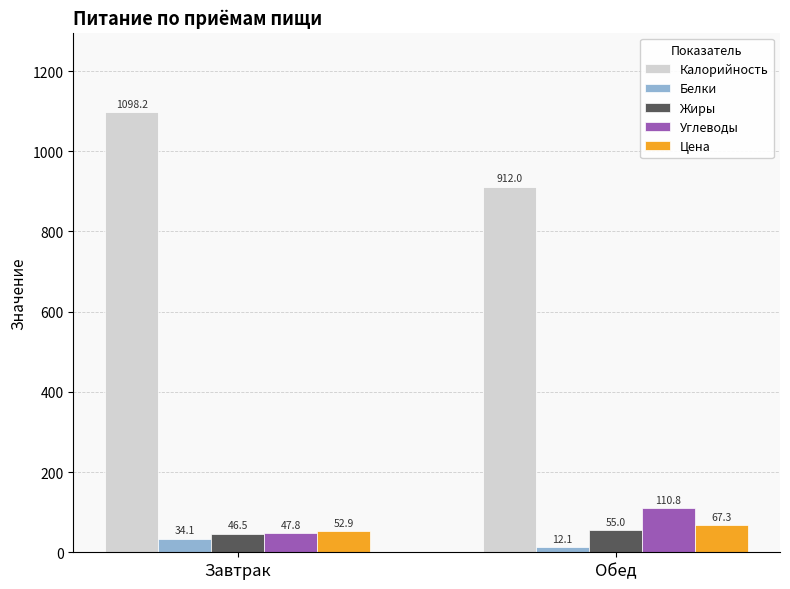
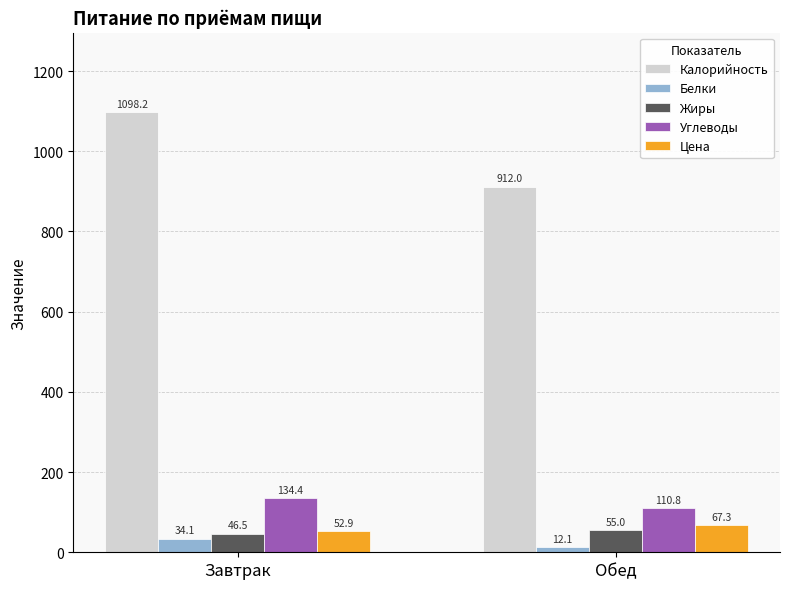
  {
    "Калорийность": {
      "Завтрак": 1098.2,
      "Обед": 912.0
    },
    "Белки": {
      "Завтрак": 34.1,
      "Обед": 12.1
    },
    "Жиры": {
      "Завтрак": 46.5,
      "Обед": 55.0
    },
    "Углеводы": {
-     "Завтрак": 47.8,
+     "Завтрак": 134.4,
      "Обед": 110.8
    },
    "Цена": {
      "Завтрак": 52.9,
      "Обед": 67.3
    }
  }
